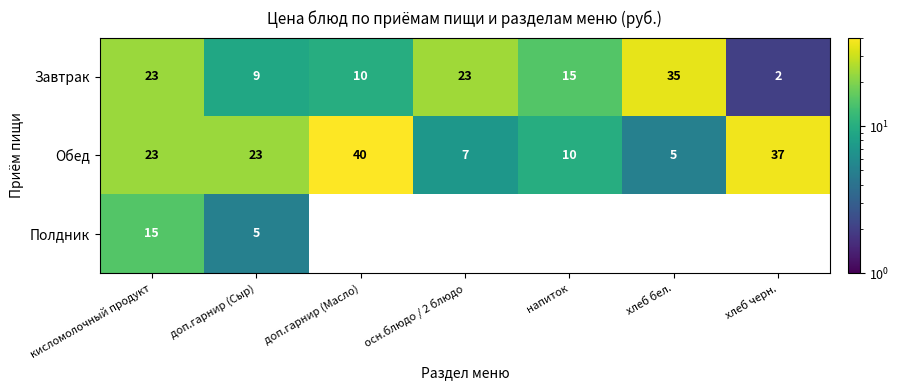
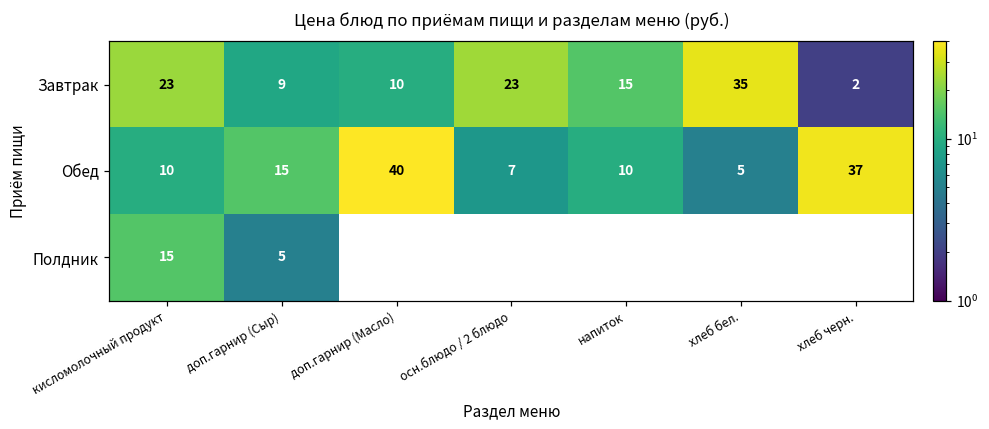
  {
    "Завтрак": {
      "кисломолочный продукт": 23,
      "доп.гарнир (Сыр)": 9,
      "доп.гарнир (Масло)": 10,
      "осн.блюдо / 2 блюдо": 23,
      "напиток": 15,
      "хлеб бел.": 35,
      "хлеб черн.": 2
    },
    "Обед": {
-     "кисломолочный продукт": 23,
-     "доп.гарнир (Сыр)": 23,
+     "кисломолочный продукт": 10,
+     "доп.гарнир (Сыр)": 15,
      "доп.гарнир (Масло)": 40,
      "осн.блюдо / 2 блюдо": 7,
      "напиток": 10,
      "хлеб бел.": 5,
      "хлеб черн.": 37
    },
    "Полдник": {
      "кисломолочный продукт": 15,
      "доп.гарнир (Сыр)": 5
    }
  }
